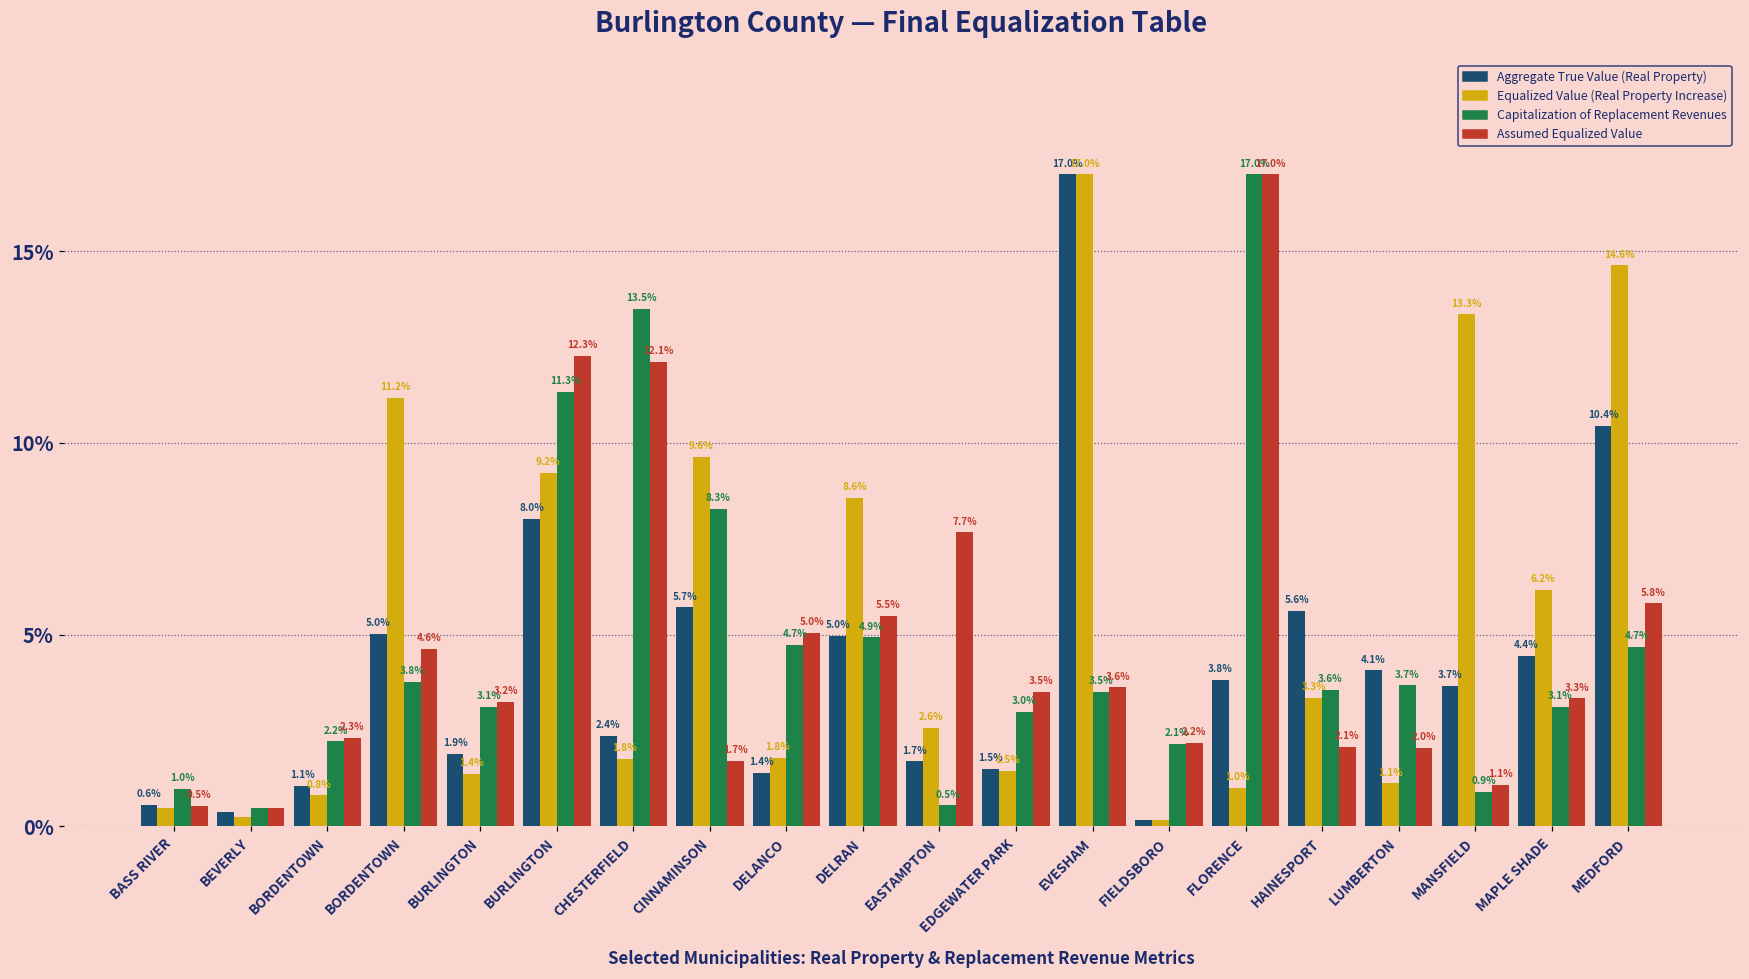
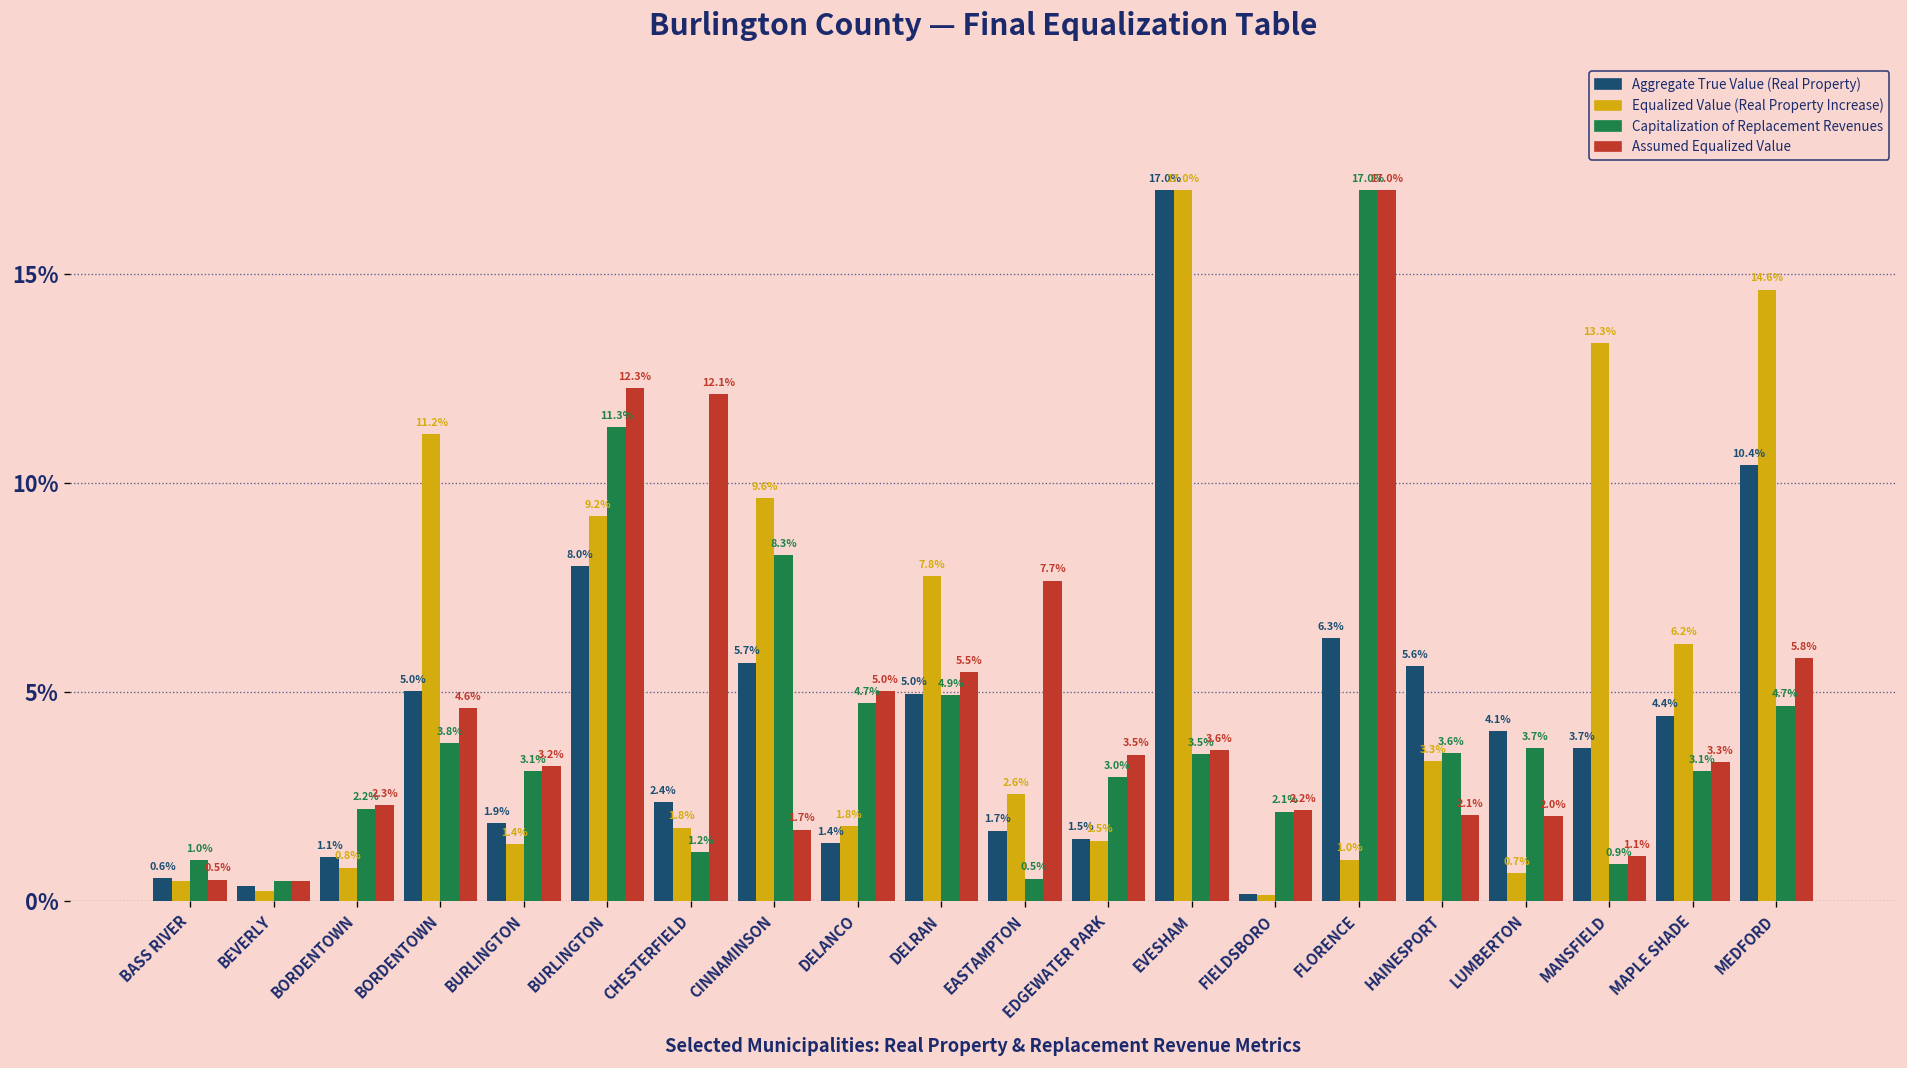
  {
    "Aggregate True Value (Real Property)": {
      "BASS RIVER": "0.6%",
      "CHESTERFIELD": "2.4%",
      "CINNAMINSON": "5.7%",
      "DELANCO": "1.4%",
      "DELRAN": "5.0%",
      "EASTAMPTON": "1.7%",
-     "FLORENCE": "3.8%",
+     "FLORENCE": "6.3%",
      "HAINESPORT": "5.6%",
      "LUMBERTON": "4.1%",
      "MANSFIELD": "3.7%",
      "MAPLE SHADE": "4.4%",
      "MEDFORD": "10.4%"
    },
    "Equalized Value (Real Property Increase)": {
      "CHESTERFIELD": "1.8%",
      "CINNAMINSON": "9.6%",
      "DELANCO": "1.8%",
-     "DELRAN": "8.6%",
+     "DELRAN": "7.8%",
      "EASTAMPTON": "2.6%",
      "FLORENCE": "1.0%",
      "HAINESPORT": "3.3%",
-     "LUMBERTON": "1.1%",
+     "LUMBERTON": "0.7%",
      "MANSFIELD": "13.3%",
      "MAPLE SHADE": "6.2%",
      "MEDFORD": "14.6%"
    },
    "Capitalization of Replacement Revenues": {
      "BASS RIVER": "1.0%",
-     "CHESTERFIELD": "13.5%",
+     "CHESTERFIELD": "1.2%",
      "CINNAMINSON": "8.3%",
      "DELANCO": "4.7%",
      "DELRAN": "4.9%",
      "EASTAMPTON": "0.5%",
      "EDGEWATER PARK": "3.0%",
      "HAINESPORT": "3.6%",
      "LUMBERTON": "3.7%",
      "MANSFIELD": "0.9%",
      "MAPLE SHADE": "3.1%",
      "MEDFORD": "4.7%"
    },
    "Assumed Equalized Value": {
      "BASS RIVER": "0.5%",
      "CHESTERFIELD": "12.1%",
      "CINNAMINSON": "1.7%",
      "DELANCO": "5.0%",
      "DELRAN": "5.5%",
      "EASTAMPTON": "7.7%",
      "EDGEWATER PARK": "3.5%",
      "HAINESPORT": "2.1%",
      "LUMBERTON": "2.0%",
      "MANSFIELD": "1.1%",
      "MAPLE SHADE": "3.3%",
      "MEDFORD": "5.8%"
    }
  }
